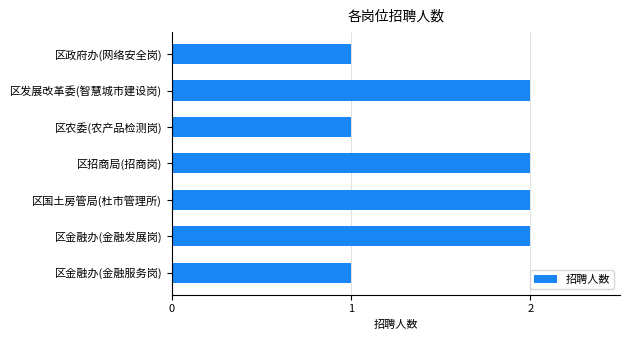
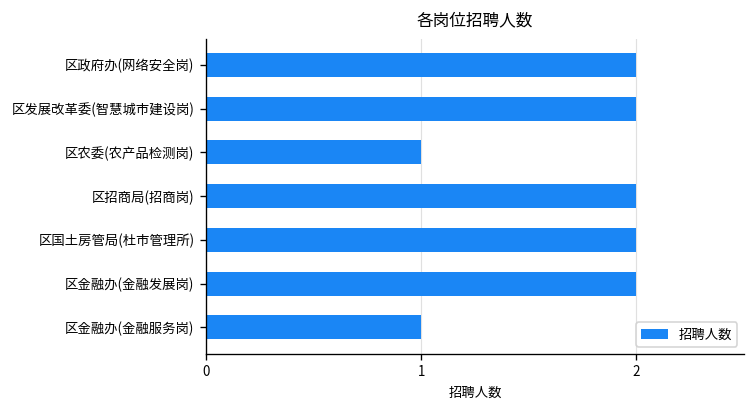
  {
-   "区政府办(网络安全岗)": 1,
+   "区政府办(网络安全岗)": 2,
    "区发展改革委(智慧城市建设岗)": 2,
    "区农委(农产品检测岗)": 1,
    "区招商局(招商岗)": 2,
    "区国土房管局(杜市管理所)": 2,
    "区金融办(金融发展岗)": 2,
    "区金融办(金融服务岗)": 1
  }
